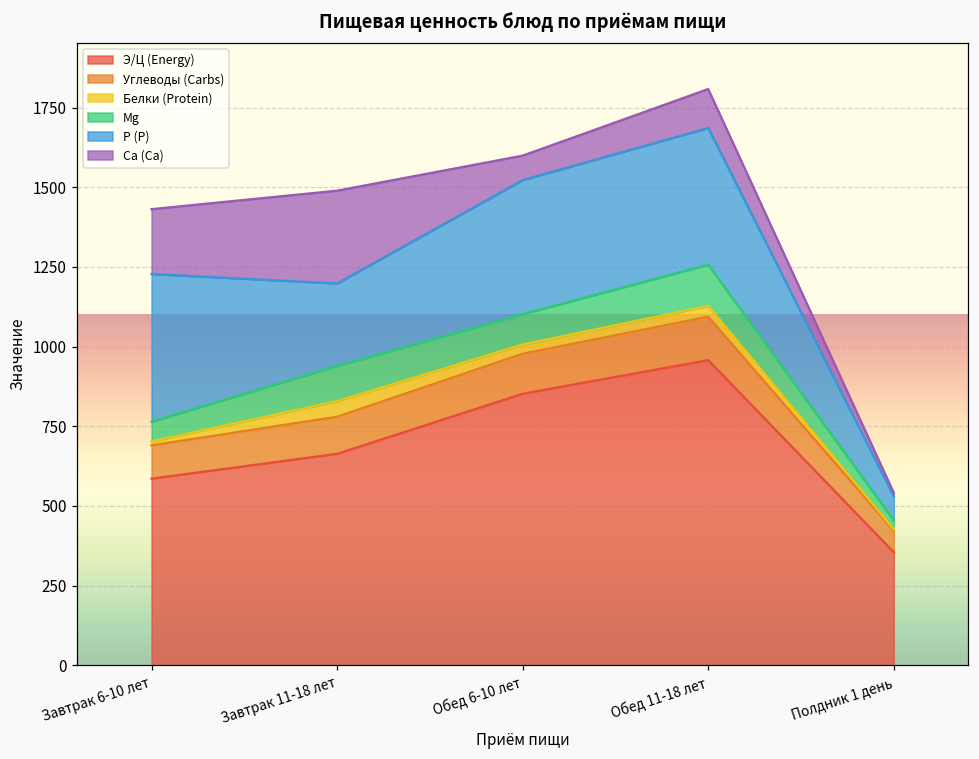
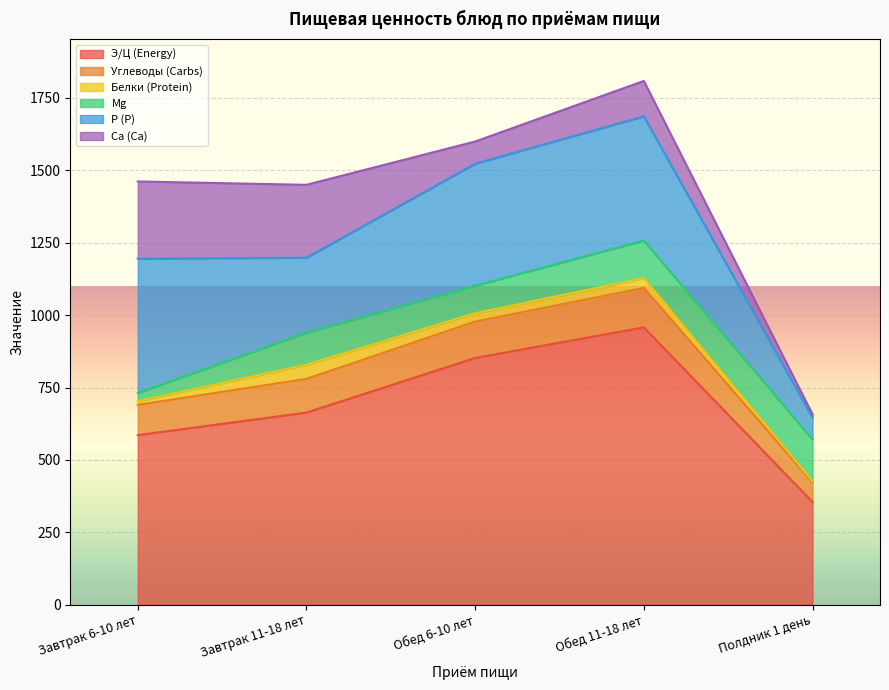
  {
    "Белки (Protein)": {
      "Завтрак 6-10 лет": 10,
      "Завтрак 11-18 лет": 50,
      "Обед 6-10 лет": 30,
      "Обед 11-18 лет": 30
    },
    "Mg": {
-     "Завтрак 6-10 лет": 60,
+     "Завтрак 6-10 лет": 30,
      "Завтрак 11-18 лет": 110,
      "Обед 6-10 лет": 100,
      "Обед 11-18 лет": 130,
-     "Полдник 1 день": 30
+     "Полдник 1 день": 140
    },
    "Р (P)": {
      "Завтрак 6-10 лет": 460,
      "Завтрак 11-18 лет": 260,
      "Обед 6-10 лет": 420,
      "Обед 11-18 лет": 430,
      "Полдник 1 день": 80
    },
    "Са (Ca)": {
-     "Завтрак 6-10 лет": 200,
-     "Завтрак 11-18 лет": 290,
+     "Завтрак 6-10 лет": 270,
+     "Завтрак 11-18 лет": 250,
      "Обед 6-10 лет": 80,
      "Обед 11-18 лет": 120,
      "Полдник 1 день": 10
    }
  }
